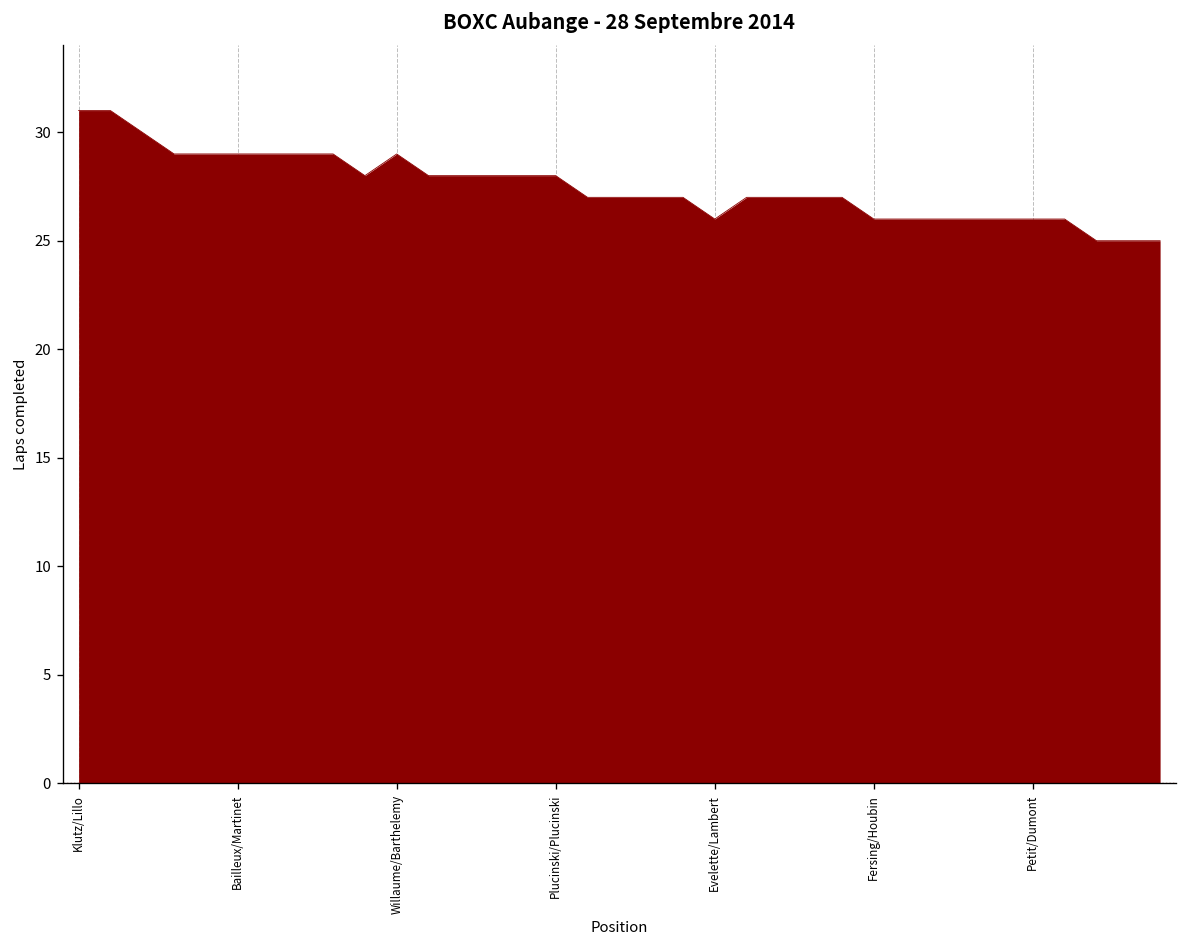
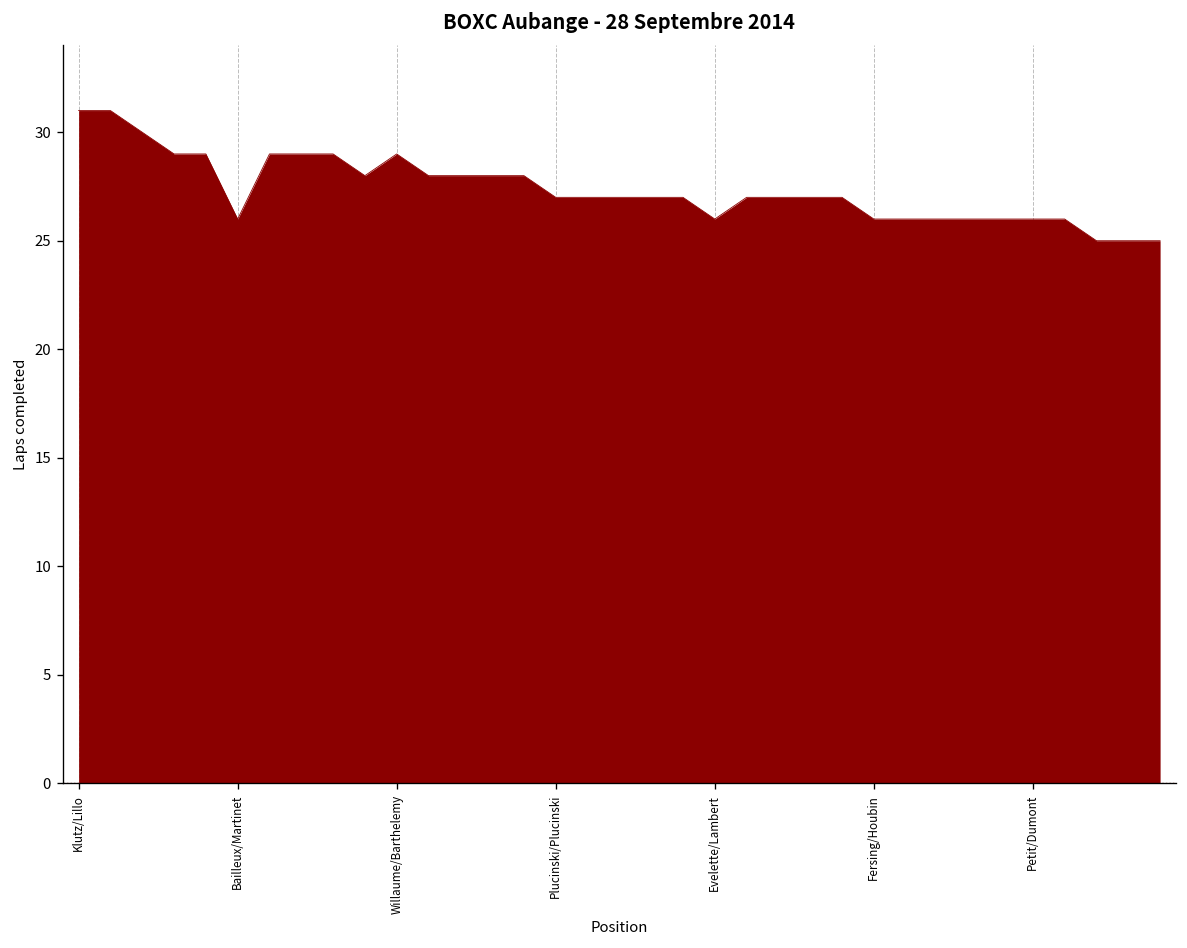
  {
    "Klutz/Lillo": 31,
-   "Bailleux/Martinet": 29,
+   "Bailleux/Martinet": 26,
    "Willaume/Barthelemy": 29,
-   "Plucinski/Plucinski": 28,
+   "Plucinski/Plucinski": 27,
    "Evelette/Lambert": 26,
    "Fersing/Houbin": 26,
    "Petit/Dumont": 26
  }
